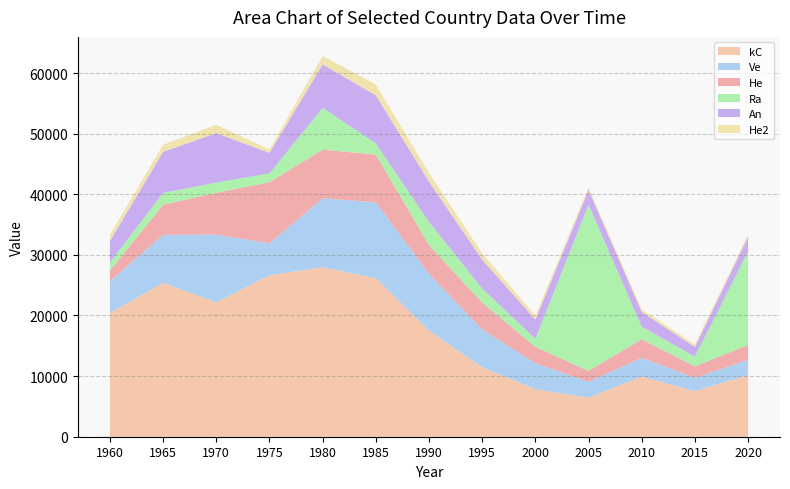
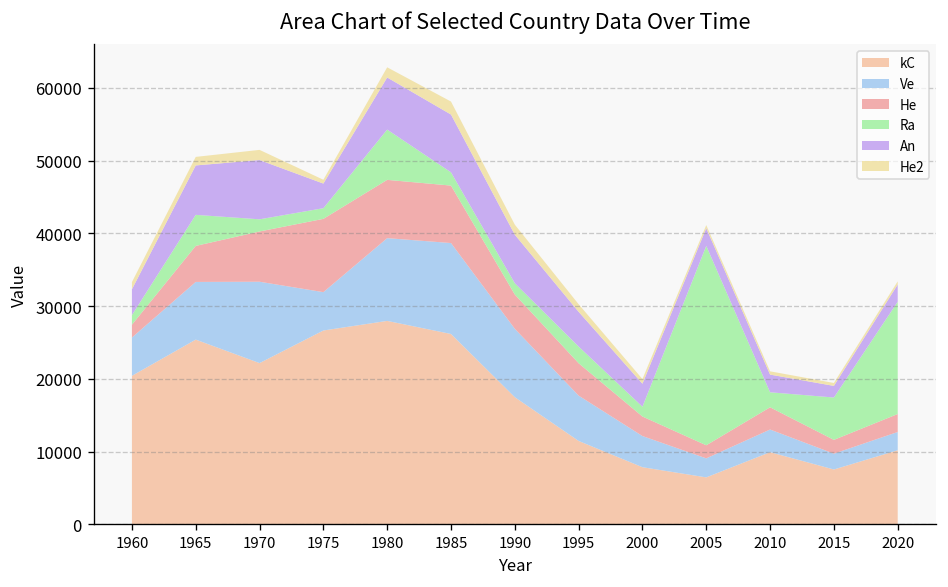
  {
    "Ra": {
      "1960": 1000,
-     "1965": 2000,
+     "1965": 4000,
      "1970": 2000,
      "1975": 1000,
      "1980": 7000,
      "1985": 2000,
-     "1990": 4000,
+     "1990": 2000,
      "1995": 2000,
      "2000": 1000,
      "2005": 27000,
      "2010": 2000,
-     "2015": 2000,
+     "2015": 6000,
      "2020": 15000
    }
  }
